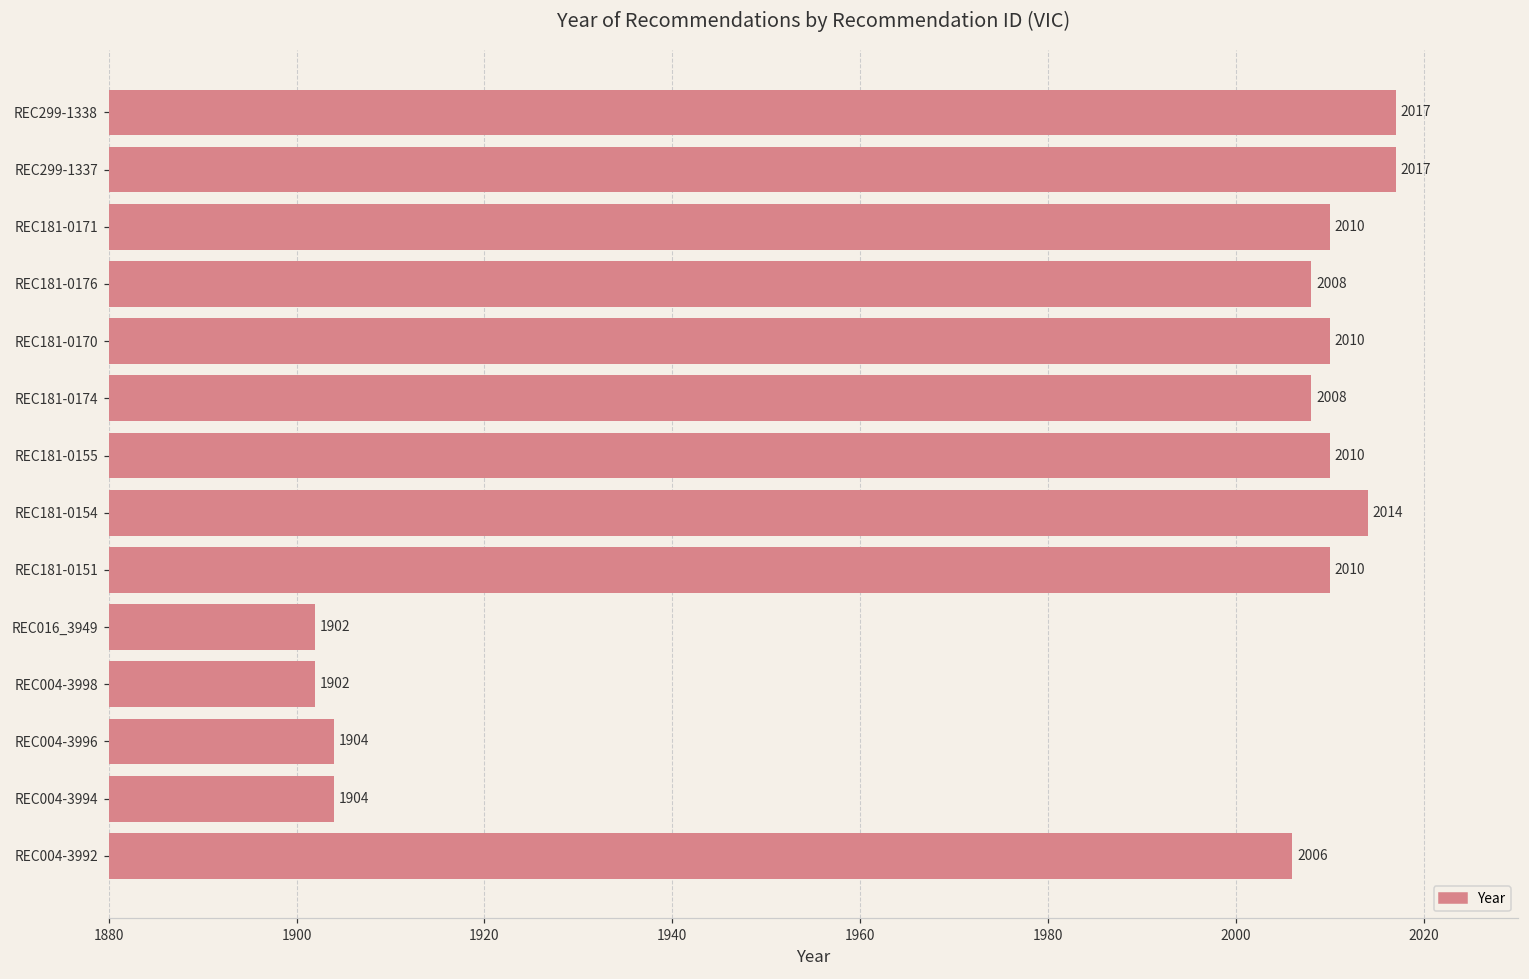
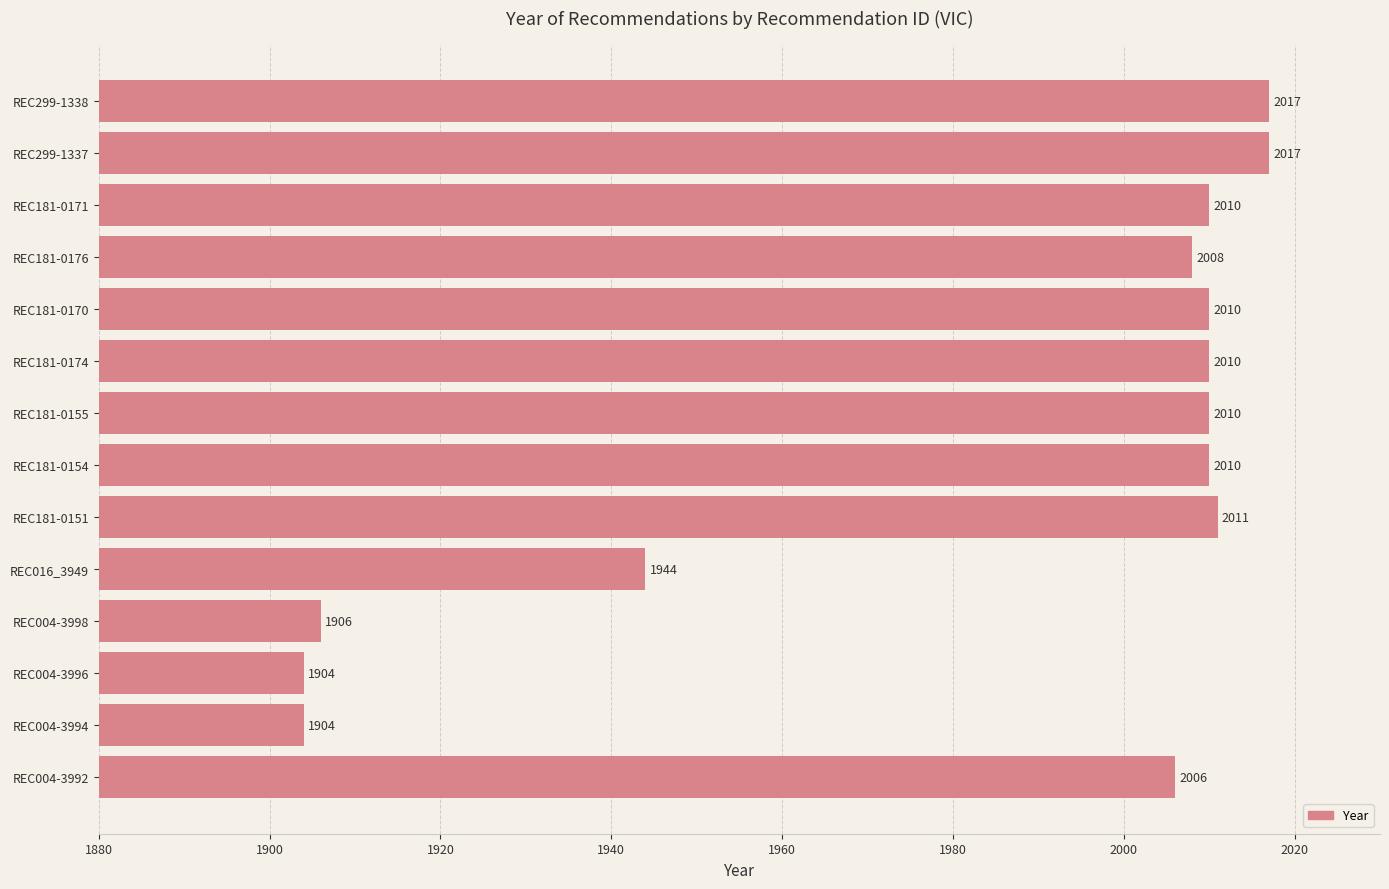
  {
    "REC299-1338": 2017,
    "REC299-1337": 2017,
    "REC181-0171": 2010,
    "REC181-0176": 2008,
    "REC181-0170": 2010,
-   "REC181-0174": 2008,
+   "REC181-0174": 2010,
    "REC181-0155": 2010,
-   "REC181-0154": 2014,
-   "REC181-0151": 2010,
-   "REC016_3949": 1902,
-   "REC004-3998": 1902,
+   "REC181-0154": 2010,
+   "REC181-0151": 2011,
+   "REC016_3949": 1944,
+   "REC004-3998": 1906,
    "REC004-3996": 1904,
    "REC004-3994": 1904,
    "REC004-3992": 2006
  }
